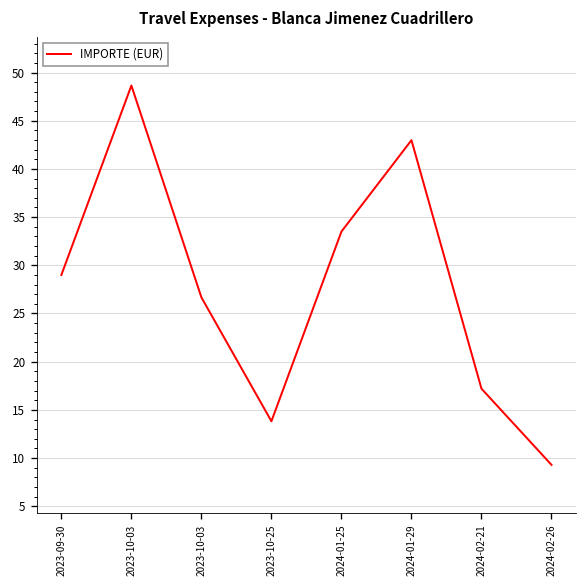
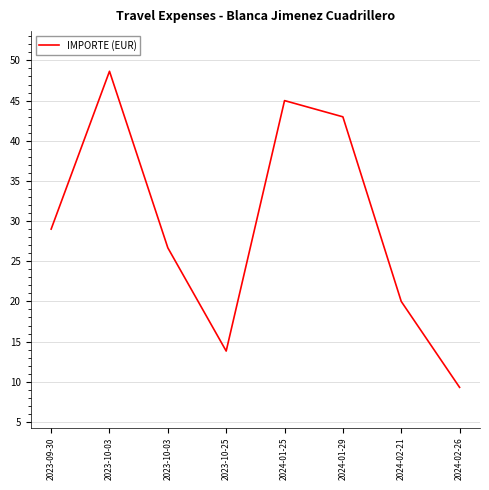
  {
    "2023-09-30": 29,
    "2023-10-25": 14,
-   "2024-01-25": 34,
+   "2024-01-25": 45,
    "2024-01-29": 43,
-   "2024-02-21": 17,
+   "2024-02-21": 20,
    "2024-02-26": 9
  }
